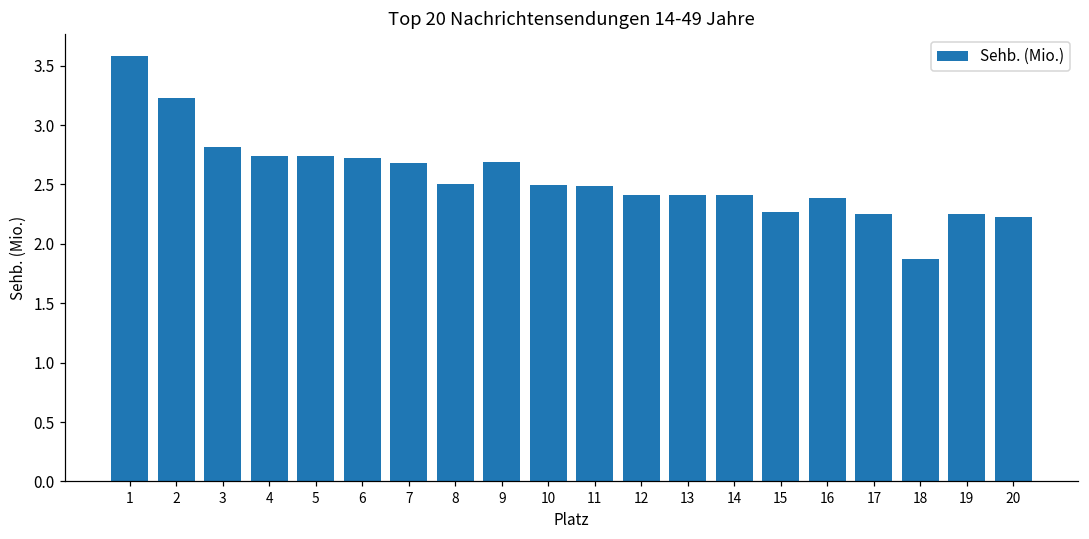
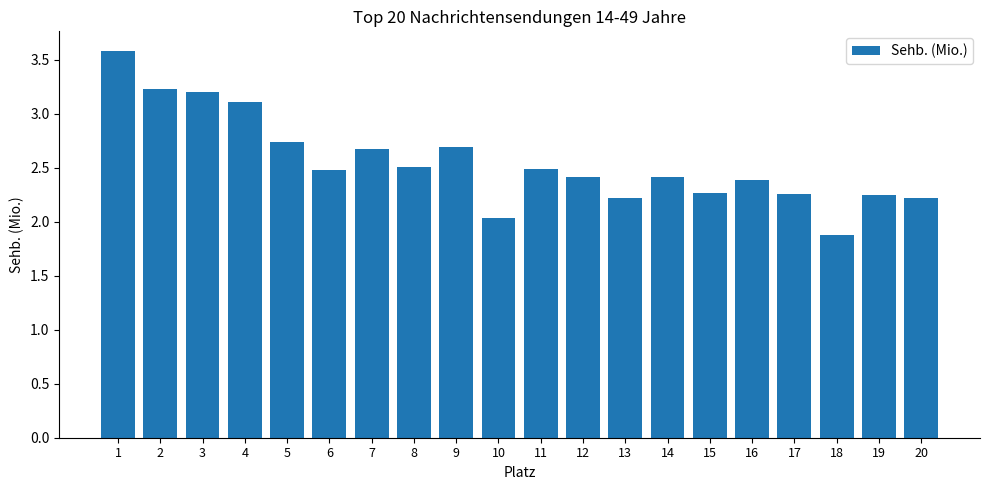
  {
    "1": 3.58,
    "2": 3.23,
-   "3": 2.82,
-   "4": 2.74,
+   "3": 3.20,
+   "4": 3.11,
    "5": 2.74,
-   "6": 2.73,
+   "6": 2.48,
    "7": 2.68,
    "8": 2.51,
    "9": 2.69,
-   "10": 2.49,
+   "10": 2.03,
    "11": 2.49,
    "12": 2.41,
-   "13": 2.41,
+   "13": 2.22,
    "14": 2.41,
    "15": 2.27,
    "16": 2.39,
    "17": 2.25,
    "18": 1.88,
    "19": 2.25,
    "20": 2.22
  }
